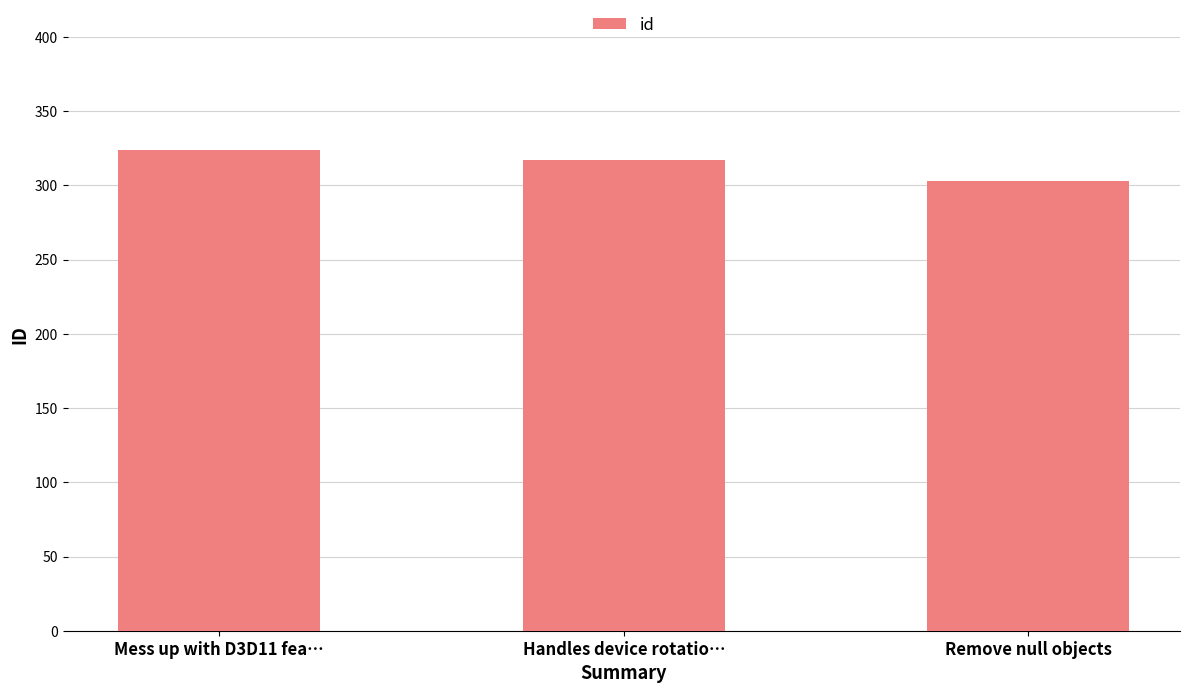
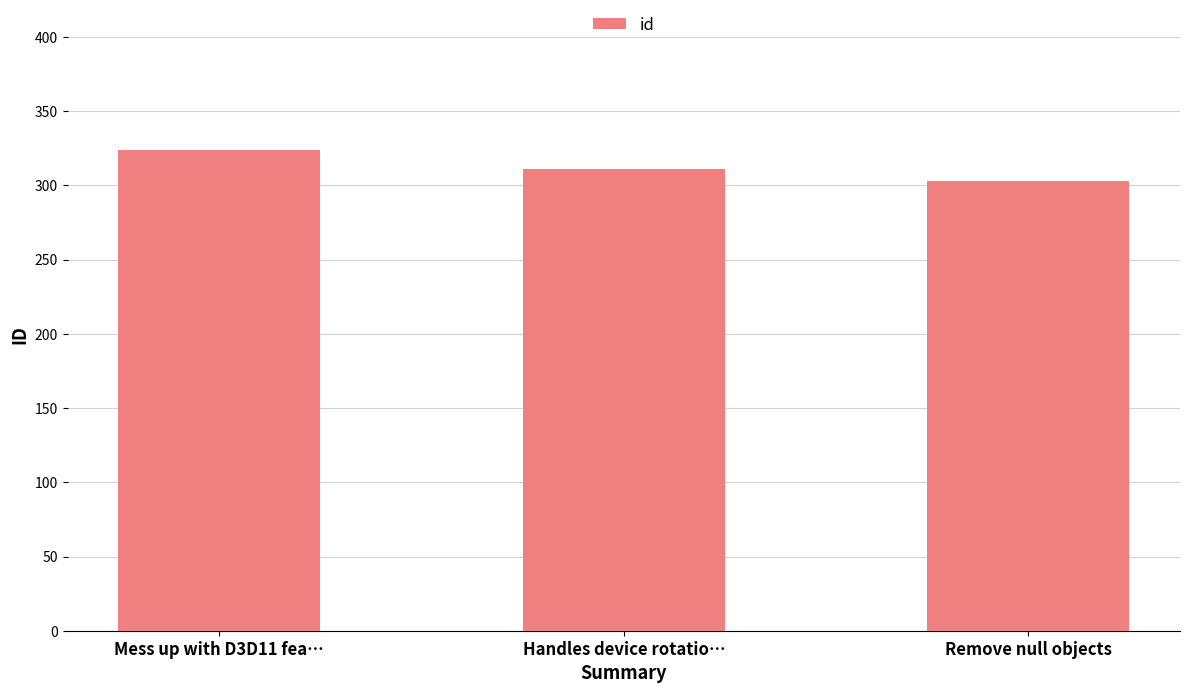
  {
    "Mess up with D3D11 fea…": 324,
-   "Handles device rotatio…": 317,
+   "Handles device rotatio…": 311,
    "Remove null objects": 303
  }
